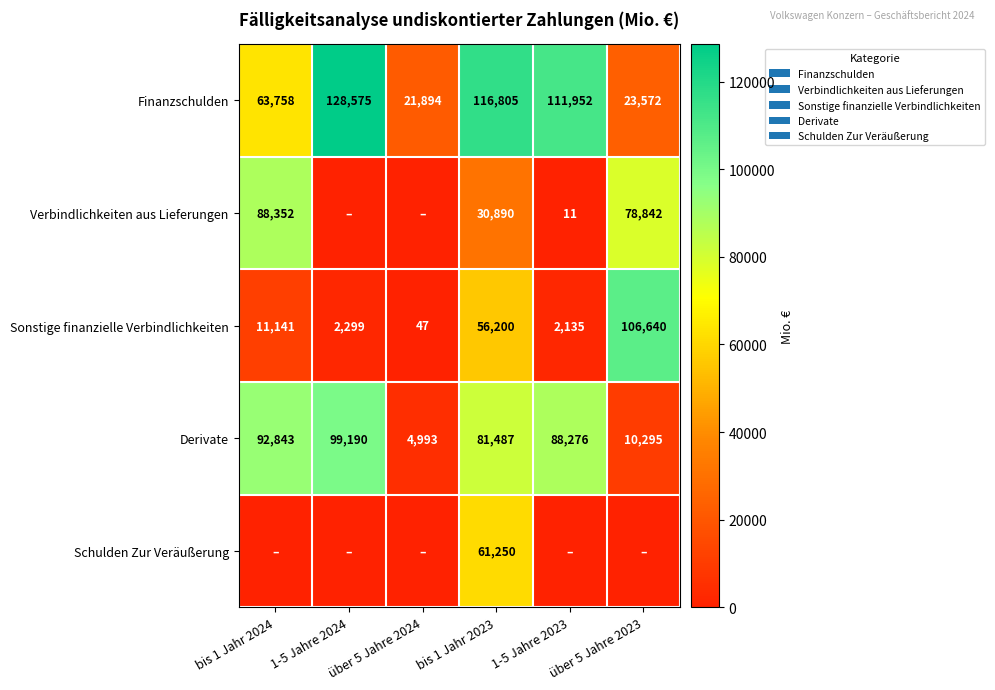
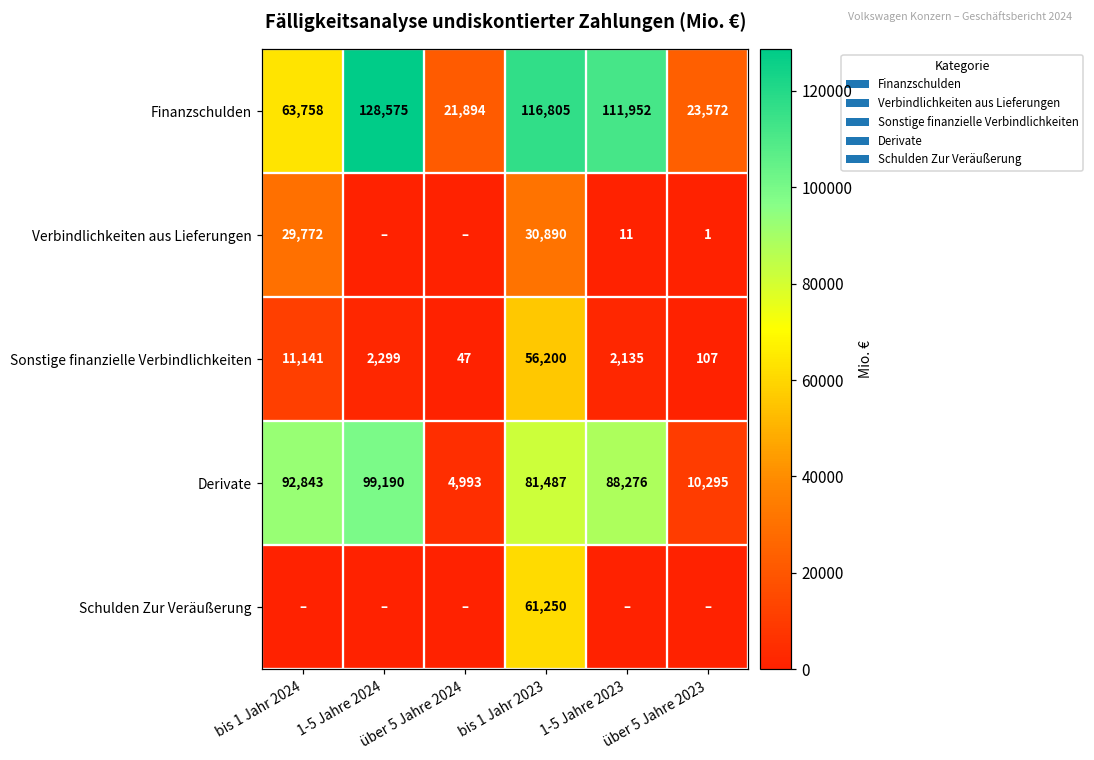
  {
    "Finanzschulden": {
      "bis 1 Jahr 2024": "63,758",
      "1-5 Jahre 2024": "128,575",
      "über 5 Jahre 2024": "21,894",
      "bis 1 Jahr 2023": "116,805",
      "1-5 Jahre 2023": "111,952",
      "über 5 Jahre 2023": "23,572"
    },
    "Verbindlichkeiten aus Lieferungen": {
-     "bis 1 Jahr 2024": "88,352",
+     "bis 1 Jahr 2024": "29,772",
      "bis 1 Jahr 2023": "30,890",
      "1-5 Jahre 2023": "11",
-     "über 5 Jahre 2023": "78,842"
+     "über 5 Jahre 2023": "1"
    },
    "Sonstige finanzielle Verbindlichkeiten": {
      "bis 1 Jahr 2024": "11,141",
      "1-5 Jahre 2024": "2,299",
      "über 5 Jahre 2024": "47",
      "bis 1 Jahr 2023": "56,200",
      "1-5 Jahre 2023": "2,135",
-     "über 5 Jahre 2023": "106,640"
+     "über 5 Jahre 2023": "107"
    },
    "Derivate": {
      "bis 1 Jahr 2024": "92,843",
      "1-5 Jahre 2024": "99,190",
      "über 5 Jahre 2024": "4,993",
      "bis 1 Jahr 2023": "81,487",
      "1-5 Jahre 2023": "88,276",
      "über 5 Jahre 2023": "10,295"
    },
    "Schulden Zur Veräußerung": {
      "bis 1 Jahr 2023": "61,250"
    }
  }
